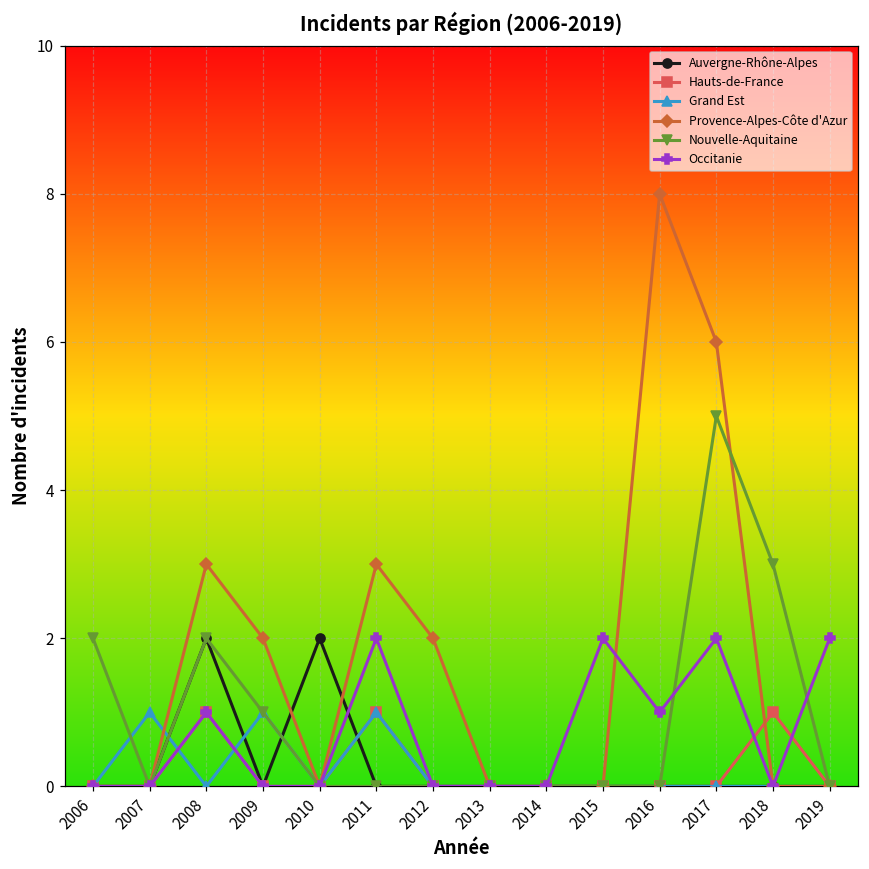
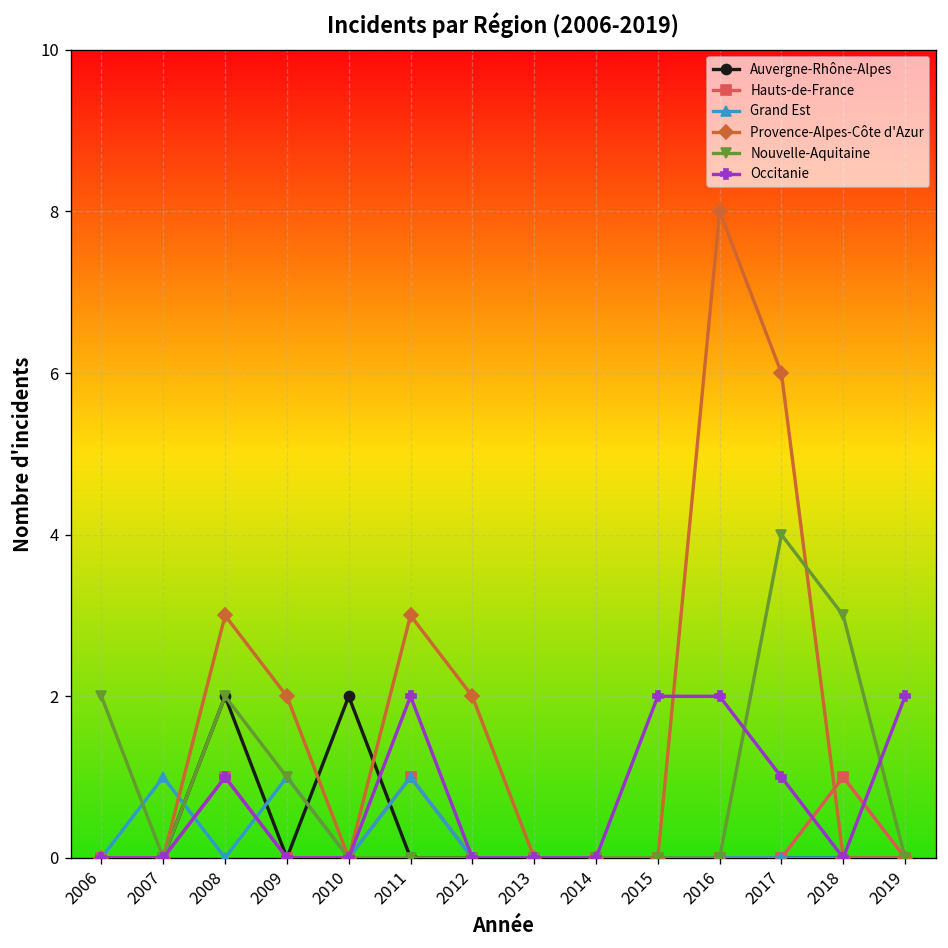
  {
    "Auvergne-Rhône-Alpes": {
      "2010": 2
    },
    "Grand Est": {
      "2007": 1,
      "2008": 0
    },
    "Nouvelle-Aquitaine": {
      "2006": 2,
-     "2017": 5,
+     "2017": 4,
      "2018": 3
    },
    "Occitanie": {
      "2011": 2,
      "2015": 2,
-     "2016": 1,
-     "2017": 2,
+     "2016": 2,
+     "2017": 1,
      "2019": 2
    }
  }
